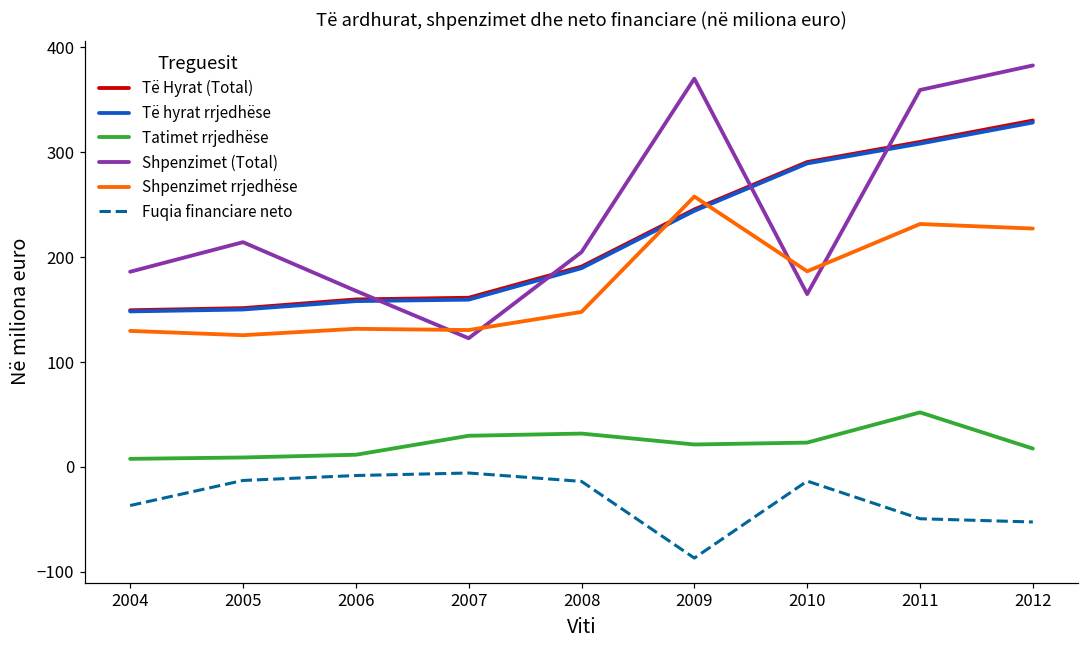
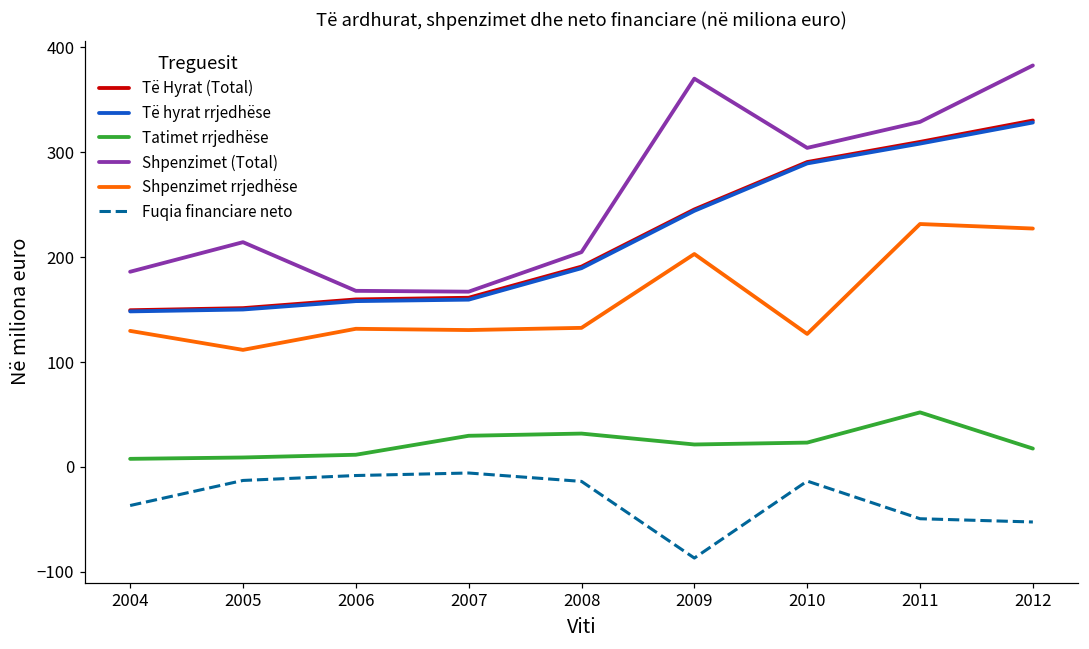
  {
    "Tatimet rrjedhëse": {
      "2004": 10,
      "2005": 10,
      "2006": 10,
      "2007": 30,
      "2008": 30,
      "2009": 20,
      "2010": 20,
      "2011": 50,
      "2012": 20
    },
    "Shpenzimet (Total)": {
      "2004": 190,
      "2005": 210,
      "2006": 170,
-     "2007": 120,
+     "2007": 170,
      "2008": 200,
      "2009": 370,
-     "2010": 160,
-     "2011": 360,
+     "2010": 300,
+     "2011": 330,
      "2012": 380
    },
    "Shpenzimet rrjedhëse": {
      "2004": 130,
-     "2005": 130,
+     "2005": 110,
      "2006": 130,
      "2007": 130,
-     "2008": 150,
-     "2009": 260,
-     "2010": 190,
+     "2008": 130,
+     "2009": 200,
+     "2010": 130,
      "2011": 230,
      "2012": 230
    }
  }
